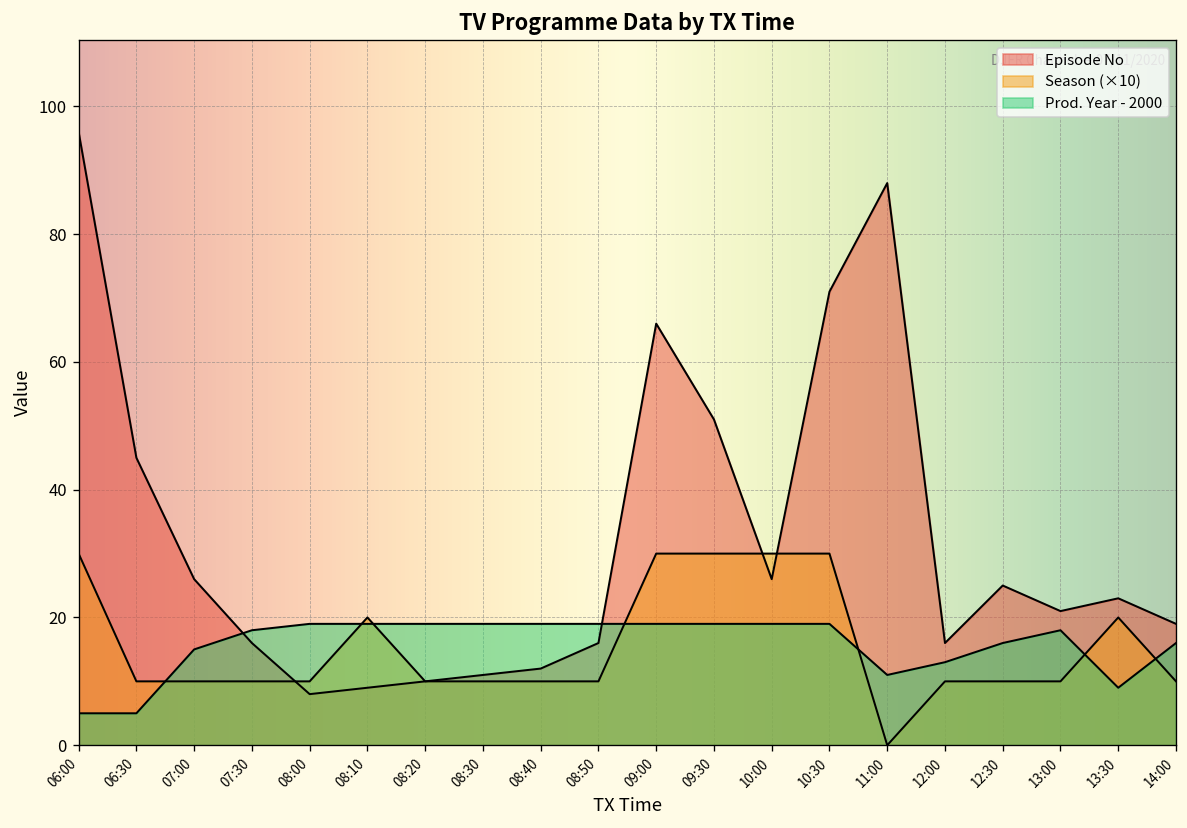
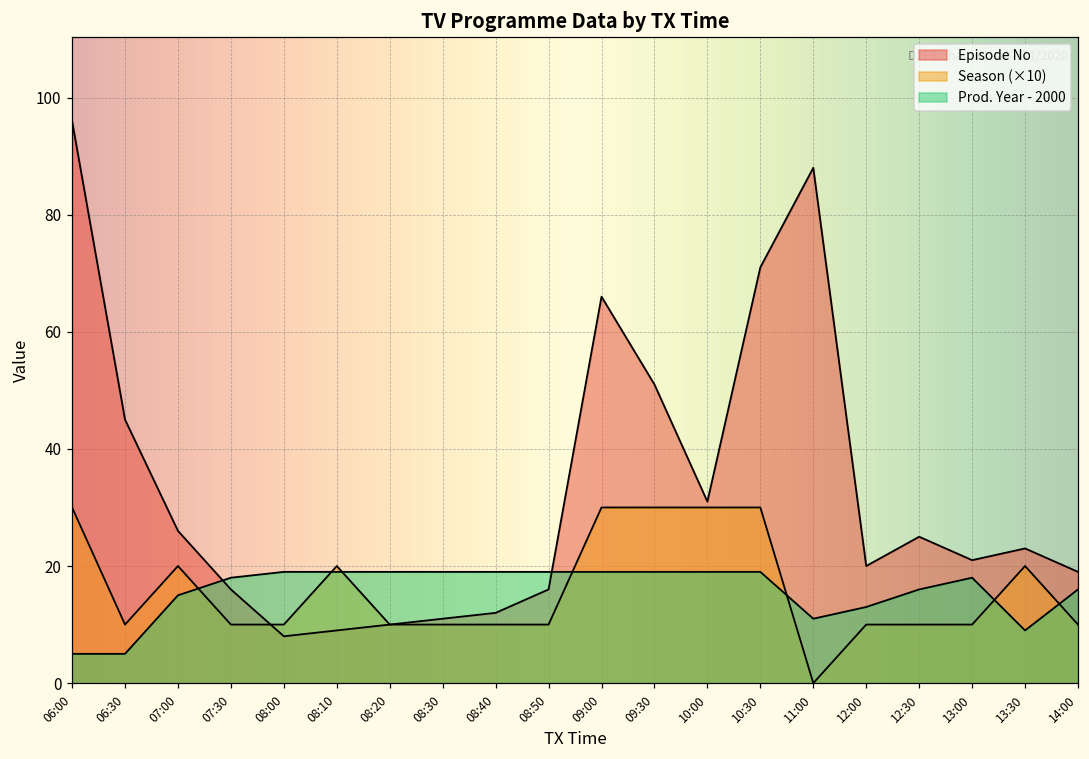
  {
    "Episode No": {
      "06:00": 96,
      "06:30": 45,
      "07:00": 26,
      "07:30": 16,
      "08:00": 8,
      "08:10": 9,
      "08:30": 11,
      "08:40": 12,
      "08:50": 16,
      "09:00": 66,
      "09:30": 51,
-     "10:00": 26,
+     "10:00": 31,
      "10:30": 71,
      "11:00": 88,
-     "12:00": 16,
+     "12:00": 20,
      "12:30": 25,
      "13:00": 21,
      "13:30": 23,
      "14:00": 19
    },
    "Season (×10)": {
      "06:00": 30,
      "06:30": 10,
-     "07:00": 10,
+     "07:00": 20,
      "07:30": 10,
      "08:00": 10,
      "08:10": 20,
      "08:30": 10,
      "08:40": 10,
      "08:50": 10,
      "09:00": 30,
      "09:30": 30,
      "10:00": 30,
      "10:30": 30,
      "11:00": 0,
      "12:00": 10,
      "12:30": 10,
      "13:00": 10,
      "13:30": 20,
      "14:00": 10
    },
    "Prod. Year - 2000": {
      "06:00": 5,
      "06:30": 5,
      "07:00": 15,
      "07:30": 18,
      "08:00": 19,
      "08:10": 19,
      "08:20": 19,
      "08:30": 19,
      "08:40": 19,
      "08:50": 19,
      "09:00": 19,
      "09:30": 19,
      "10:00": 19,
      "10:30": 19,
      "11:00": 11,
      "12:00": 13,
      "12:30": 16,
      "13:00": 18,
      "13:30": 9,
      "14:00": 16
    }
  }
